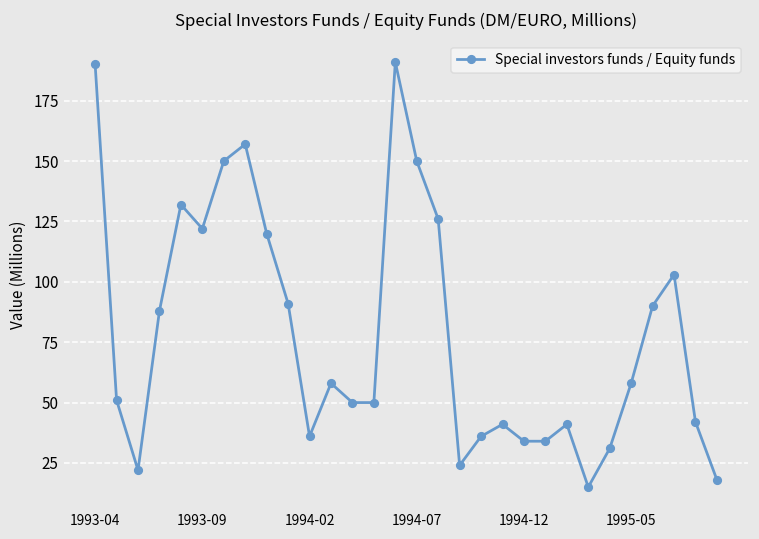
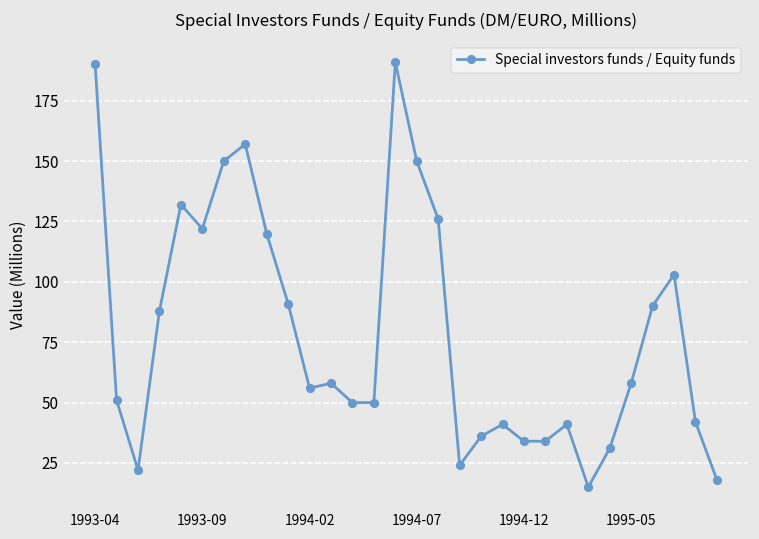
  {
    "1993-04": 190,
    "1993-09": 122,
-   "1994-02": 36,
+   "1994-02": 56,
    "1994-07": 150,
    "1994-12": 34,
    "1995-05": 58
  }
